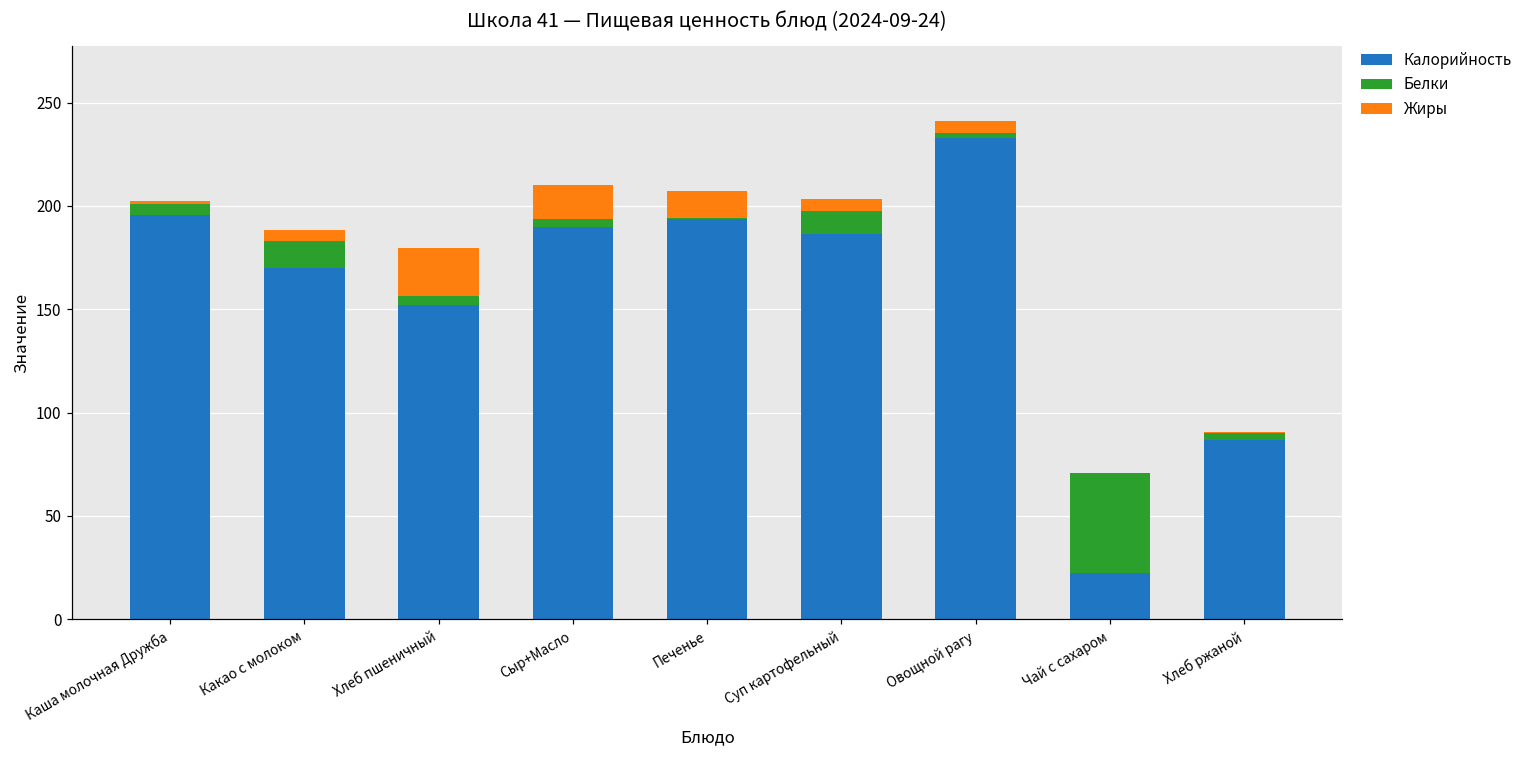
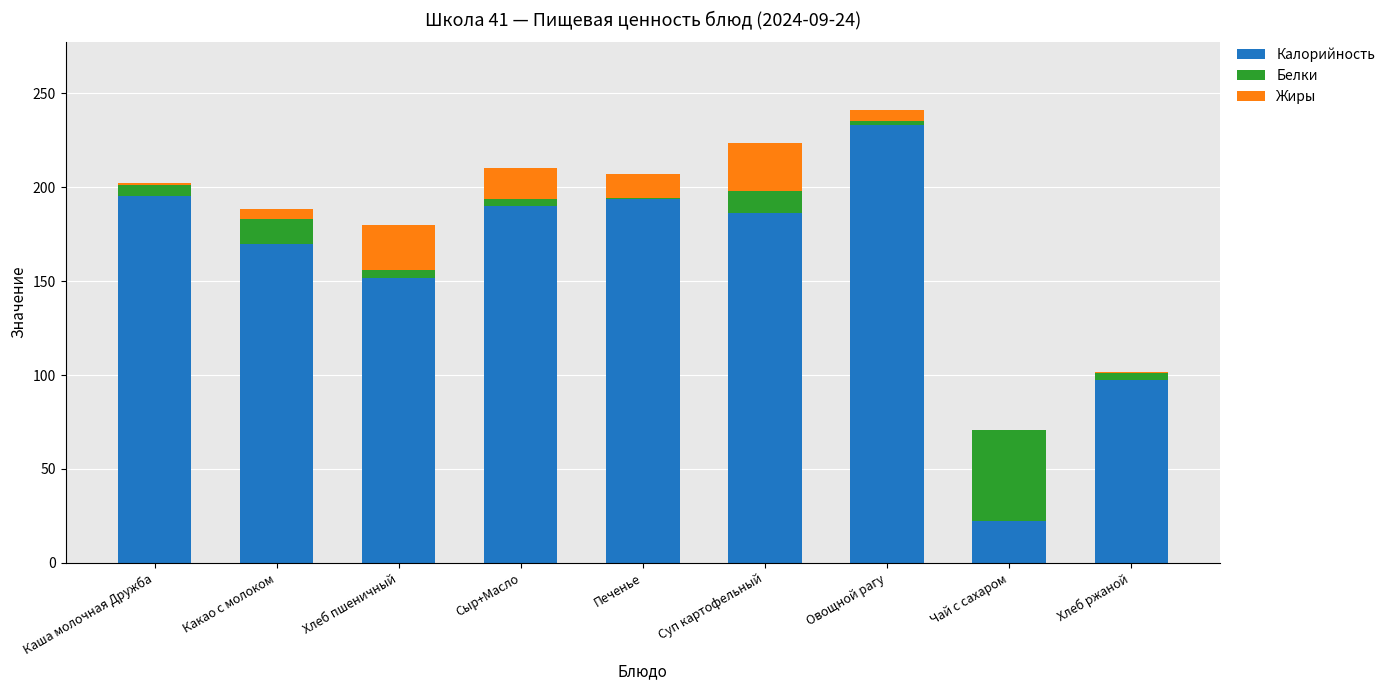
  {
    "Калорийность": {
      "Каша молочная Дружба": 195,
      "Какао с молоком": 170,
      "Хлеб пшеничный": 152,
      "Сыр+Масло": 190,
      "Печенье": 194,
      "Суп картофельный": 186,
      "Овощной рагу": 233,
      "Чай с сахаром": 22,
-     "Хлеб ржаной": 87
+     "Хлеб ржаной": 98
    },
    "Белки": {
      "Каша молочная Дружба": 6,
      "Какао с молоком": 14,
      "Хлеб пшеничный": 4,
      "Сыр+Масло": 4,
      "Суп картофельный": 12,
      "Овощной рагу": 2,
      "Чай с сахаром": 49,
      "Хлеб ржаной": 3
    },
    "Жиры": {
      "Каша молочная Дружба": 1,
      "Какао с молоком": 5,
      "Хлеб пшеничный": 24,
      "Сыр+Масло": 16,
      "Печенье": 13,
-     "Суп картофельный": 6,
+     "Суп картофельный": 26,
      "Овощной рагу": 6
    }
  }
